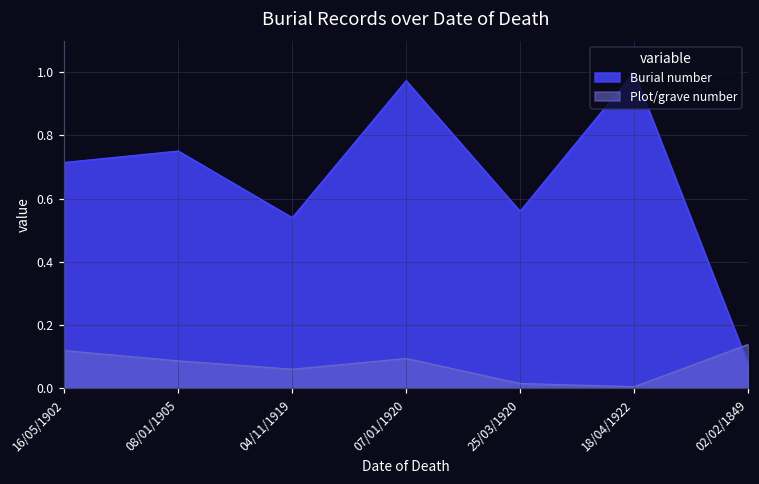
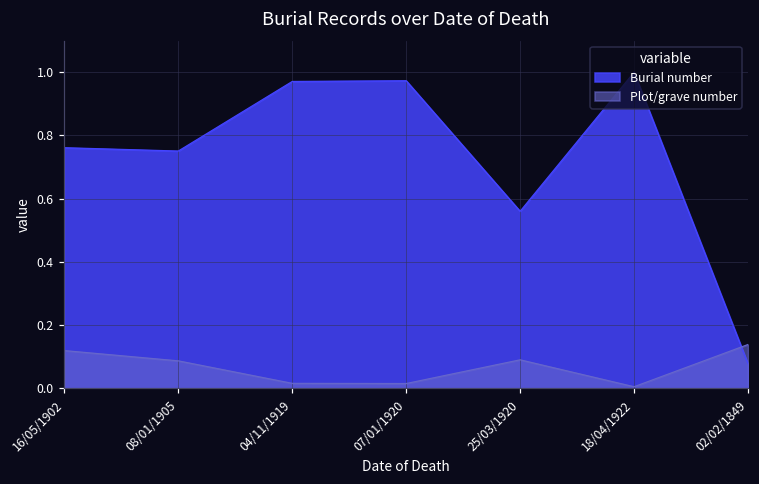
  {
    "Burial number": {
-     "16/05/1902": 0.71,
+     "16/05/1902": 0.76,
      "08/01/1905": 0.75,
-     "04/11/1919": 0.54,
+     "04/11/1919": 0.97,
      "07/01/1920": 0.97,
      "25/03/1920": 0.56,
      "02/02/1849": 0.08
    },
    "Plot/grave number": {
      "16/05/1902": 0.12,
      "08/01/1905": 0.09,
-     "04/11/1919": 0.06,
-     "07/01/1920": 0.09,
-     "25/03/1920": 0.02,
+     "04/11/1919": 0.02,
+     "07/01/1920": 0.02,
+     "25/03/1920": 0.09,
      "18/04/1922": 0.01,
      "02/02/1849": 0.14
    }
  }
